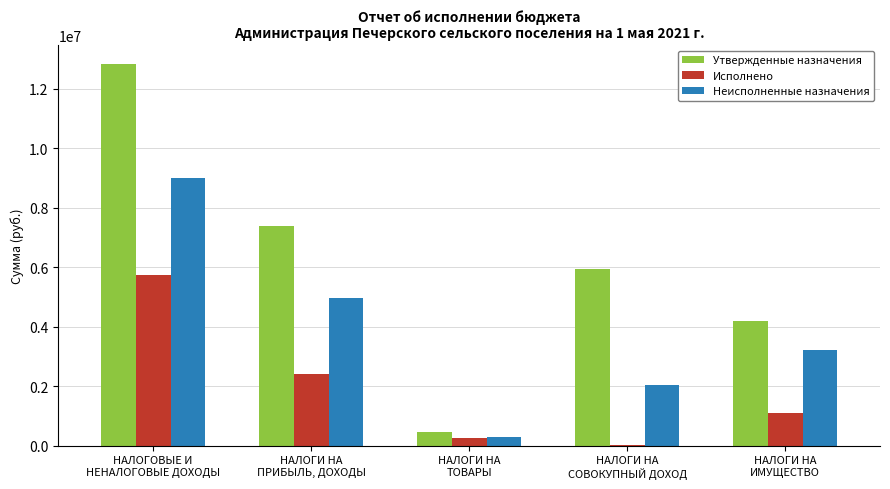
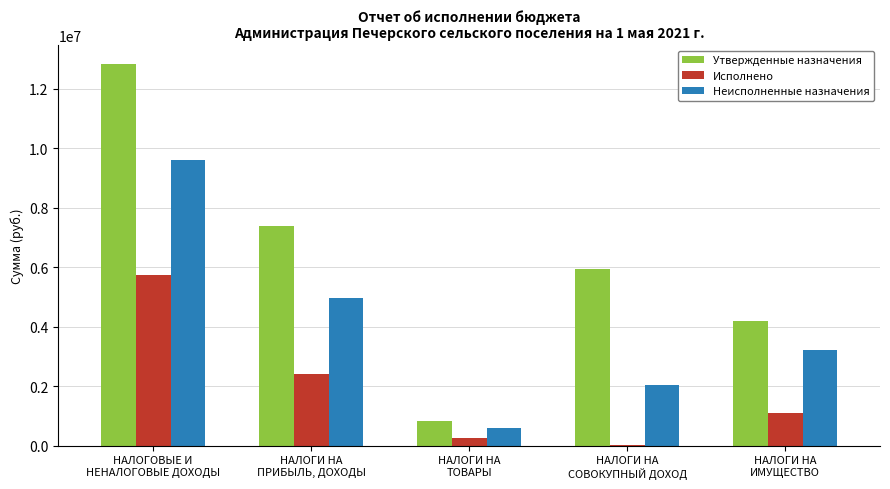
  {
    "Утвержденные назначения": {
      "НАЛОГОВЫЕ И НЕНАЛОГОВЫЕ ДОХОДЫ": 12800000,
      "НАЛОГИ НА ПРИБЫЛЬ, ДОХОДЫ": 7400000,
-     "НАЛОГИ НА ТОВАРЫ": 500000,
+     "НАЛОГИ НА ТОВАРЫ": 800000,
      "НАЛОГИ НА СОВОКУПНЫЙ ДОХОД": 5900000,
      "НАЛОГИ НА ИМУЩЕСТВО": 4200000
    },
    "Исполнено": {
      "НАЛОГОВЫЕ И НЕНАЛОГОВЫЕ ДОХОДЫ": 5700000,
      "НАЛОГИ НА ПРИБЫЛЬ, ДОХОДЫ": 2400000,
      "НАЛОГИ НА ТОВАРЫ": 300000,
      "НАЛОГИ НА ИМУЩЕСТВО": 1100000
    },
    "Неисполненные назначения": {
-     "НАЛОГОВЫЕ И НЕНАЛОГОВЫЕ ДОХОДЫ": 9000000,
+     "НАЛОГОВЫЕ И НЕНАЛОГОВЫЕ ДОХОДЫ": 9600000,
      "НАЛОГИ НА ПРИБЫЛЬ, ДОХОДЫ": 5000000,
-     "НАЛОГИ НА ТОВАРЫ": 300000,
+     "НАЛОГИ НА ТОВАРЫ": 600000,
      "НАЛОГИ НА СОВОКУПНЫЙ ДОХОД": 2000000,
      "НАЛОГИ НА ИМУЩЕСТВО": 3200000
    }
  }
